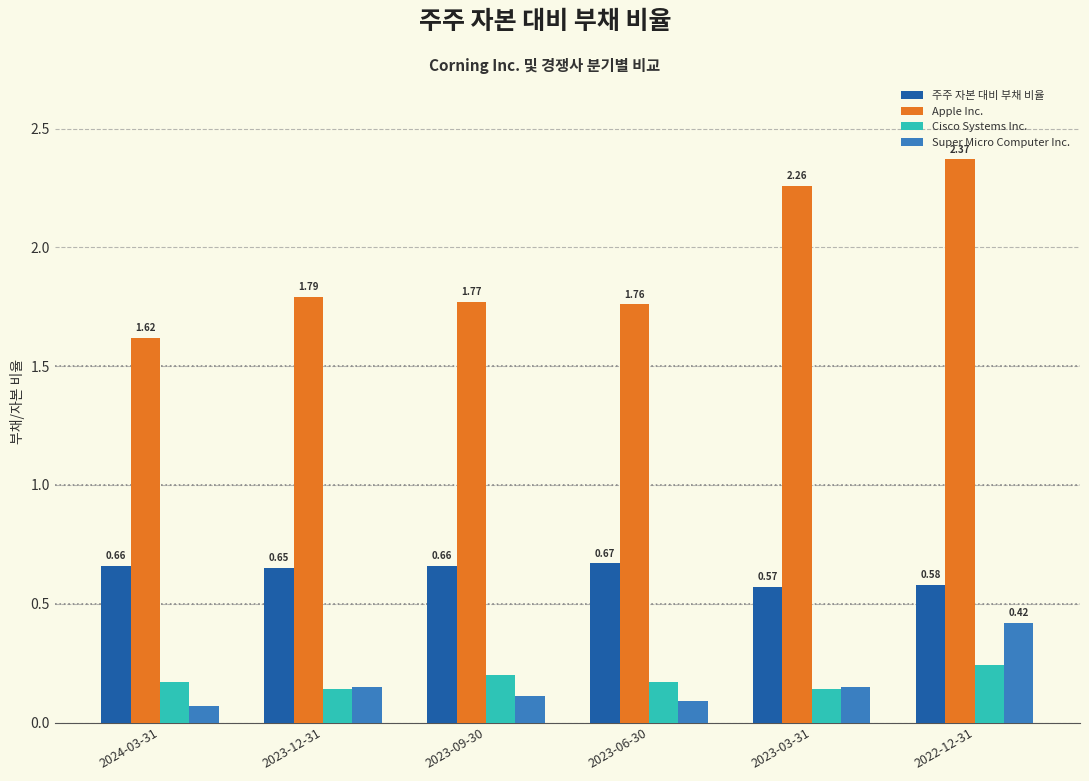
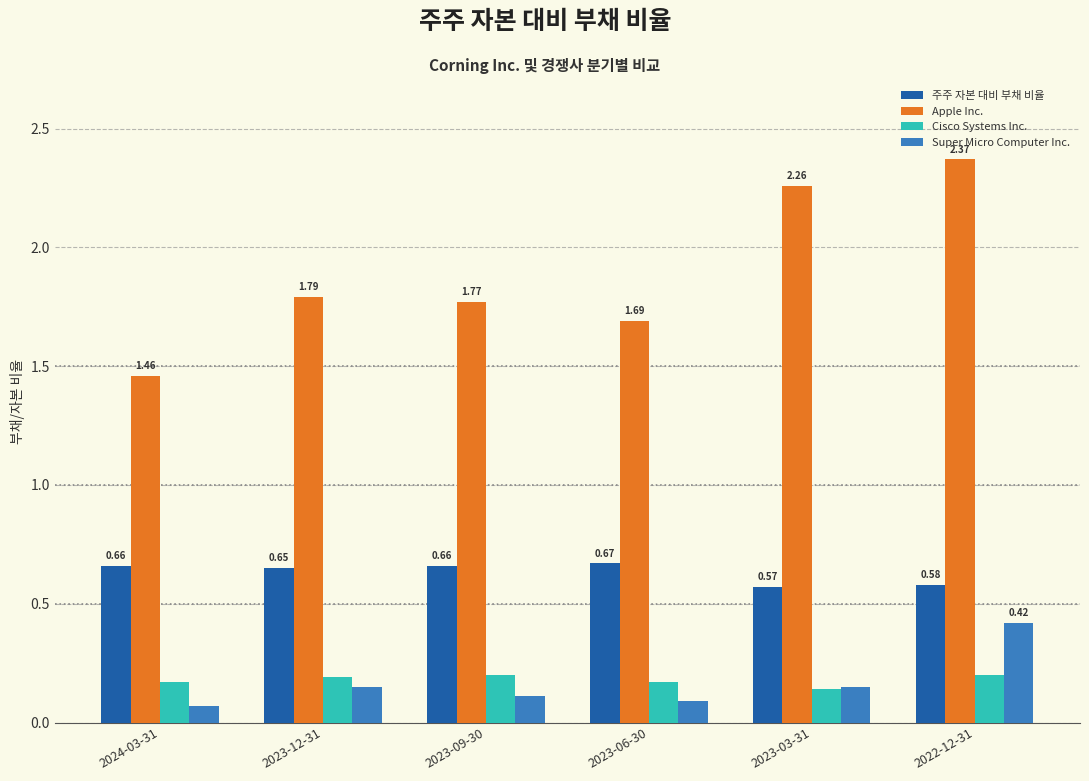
  {
    "Apple Inc.": {
-     "2024-03-31": 1.62,
+     "2024-03-31": 1.46,
      "2023-12-31": 1.79,
      "2023-09-30": 1.77,
-     "2023-06-30": 1.76,
+     "2023-06-30": 1.69,
      "2023-03-31": 2.26,
      "2022-12-31": 2.37
    },
    "Cisco Systems Inc.": {
      "2024-03-31": 0.17,
-     "2023-12-31": 0.14,
+     "2023-12-31": 0.19,
      "2023-09-30": 0.20,
      "2023-06-30": 0.17,
      "2023-03-31": 0.14,
-     "2022-12-31": 0.24
+     "2022-12-31": 0.20
    }
  }
